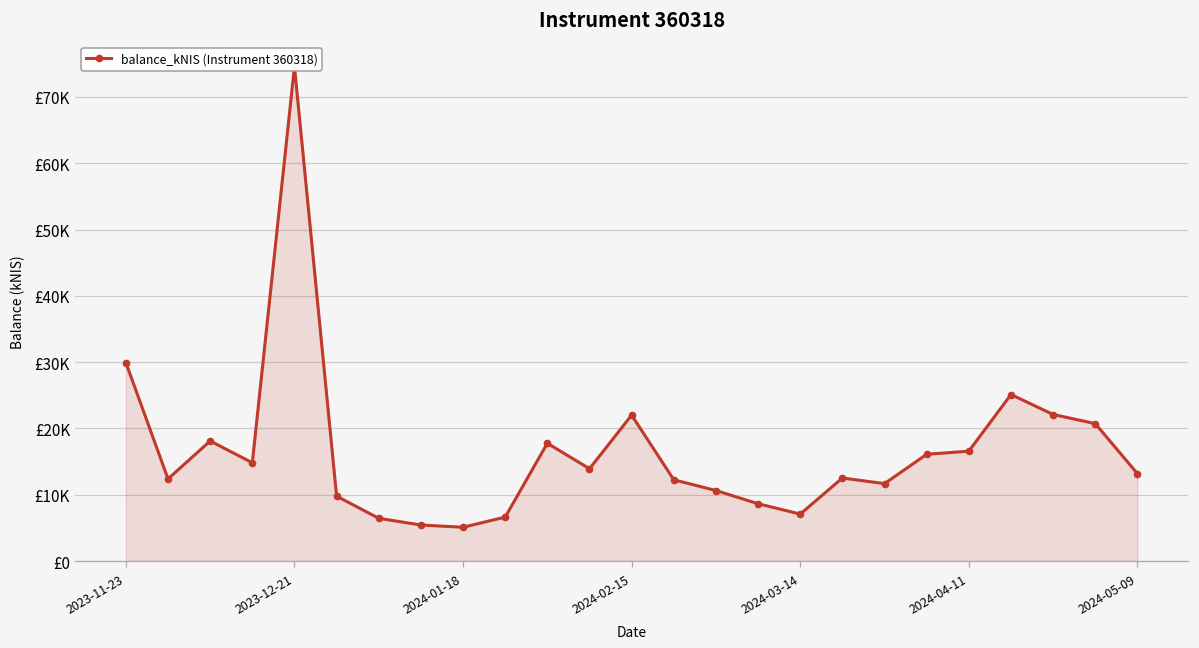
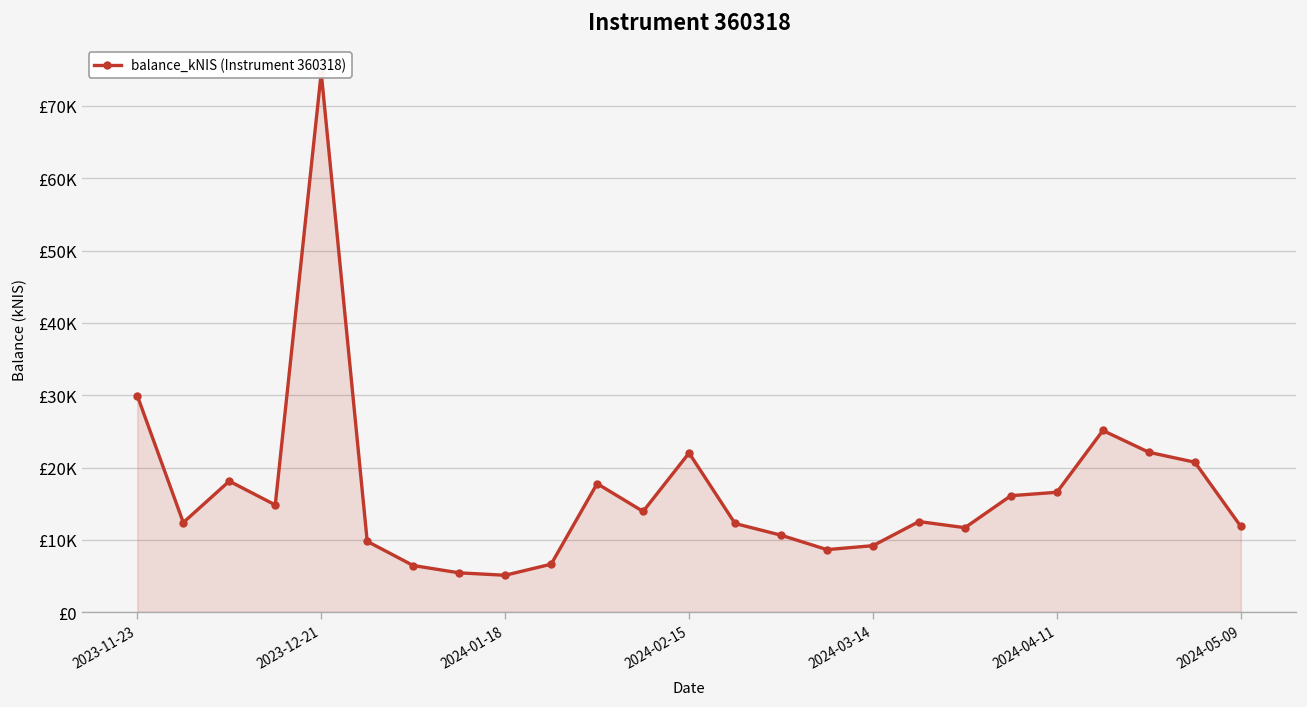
  {
    "2023-11-23": "£30000",
    "2024-01-18": "£5000",
    "2024-02-15": "£22000",
-   "2024-03-14": "£7000",
+   "2024-03-14": "£9000",
    "2024-04-11": "£17000",
-   "2024-05-09": "£13000"
+   "2024-05-09": "£12000"
  }
